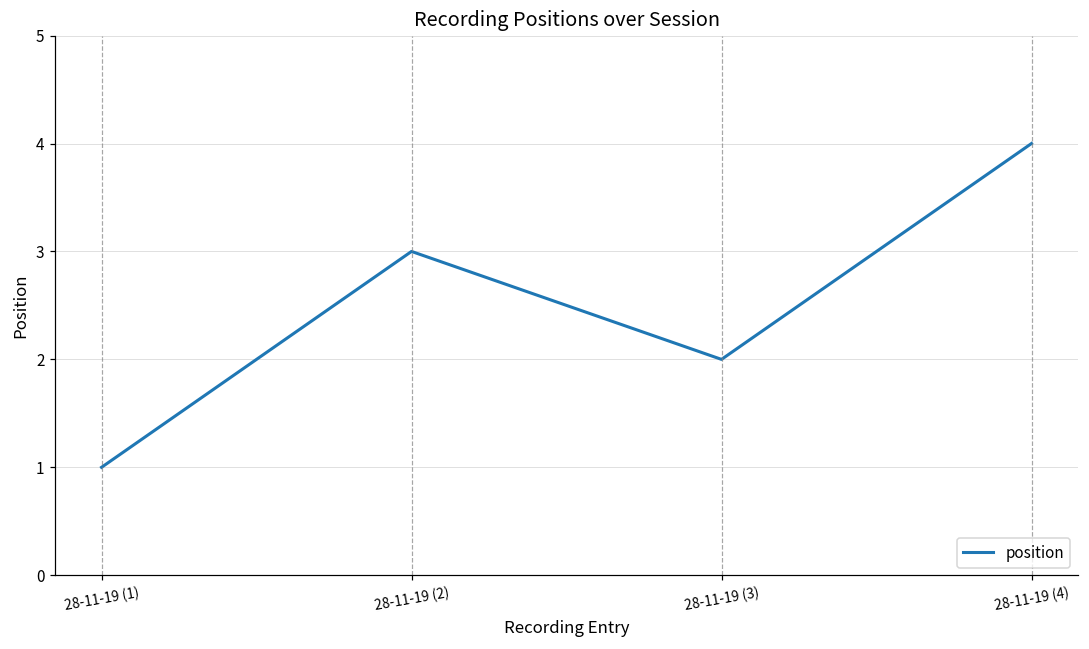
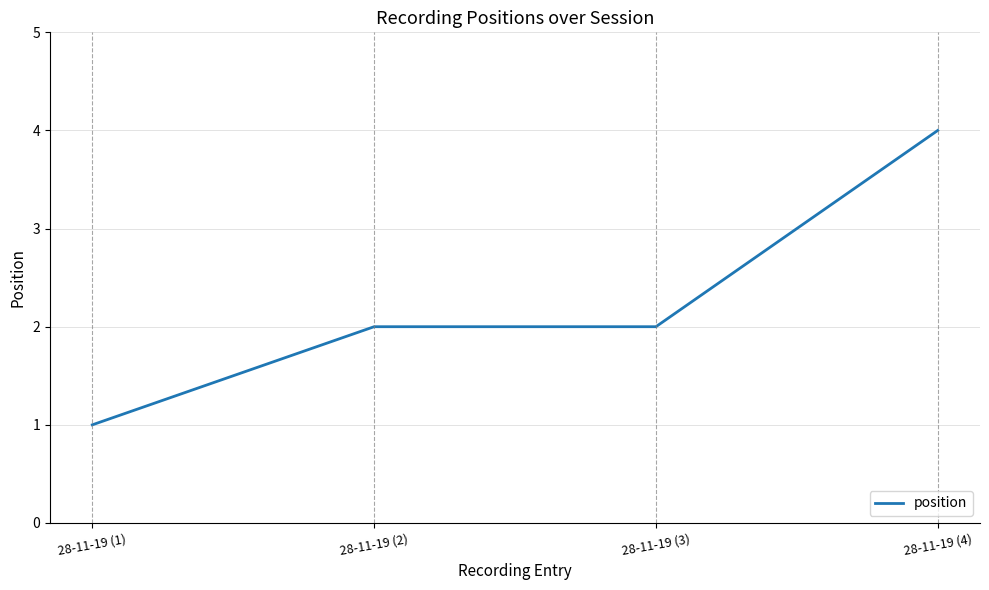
  {
    "28-11-19 (1)": 1,
-   "28-11-19 (2)": 3,
+   "28-11-19 (2)": 2,
    "28-11-19 (3)": 2,
    "28-11-19 (4)": 4
  }
